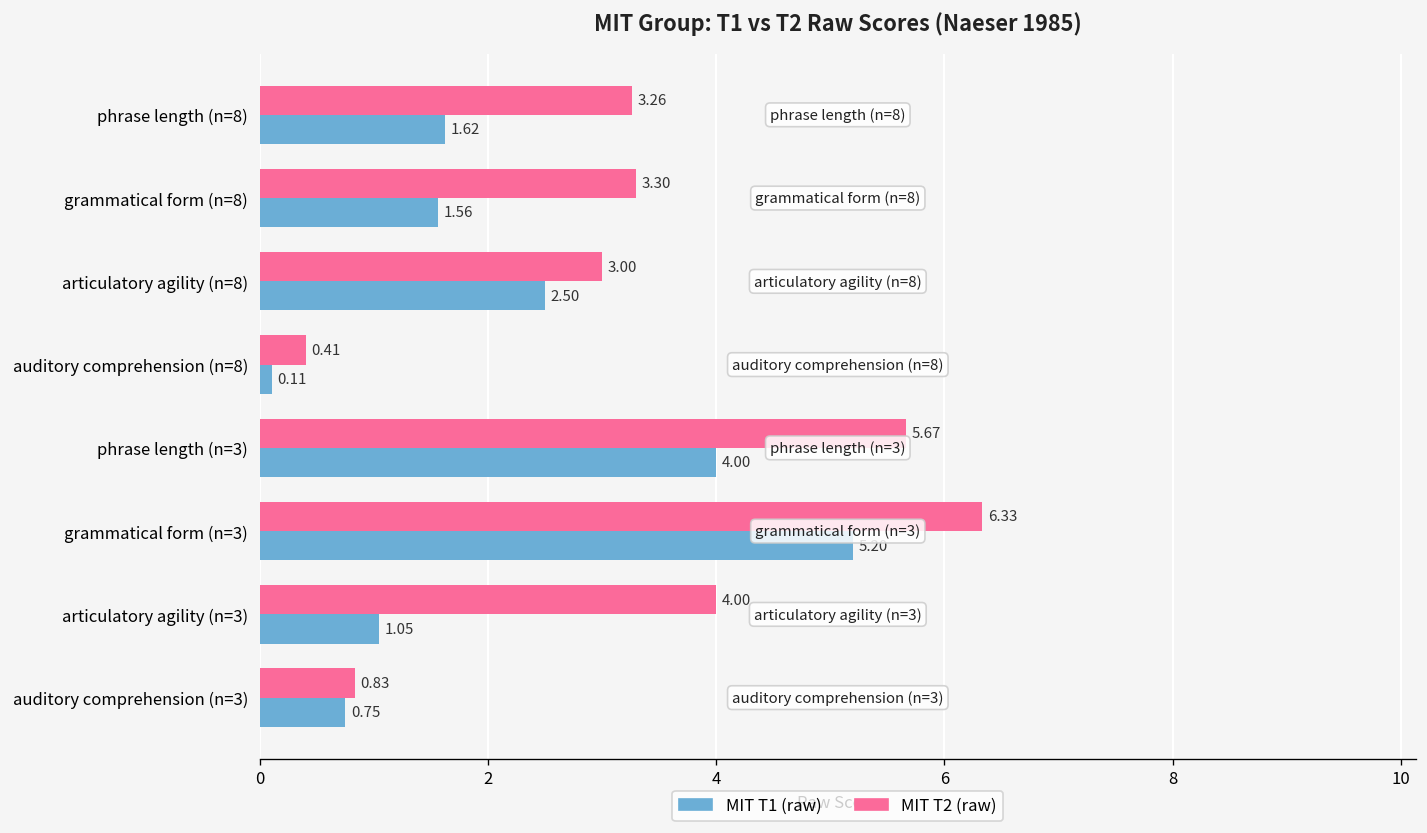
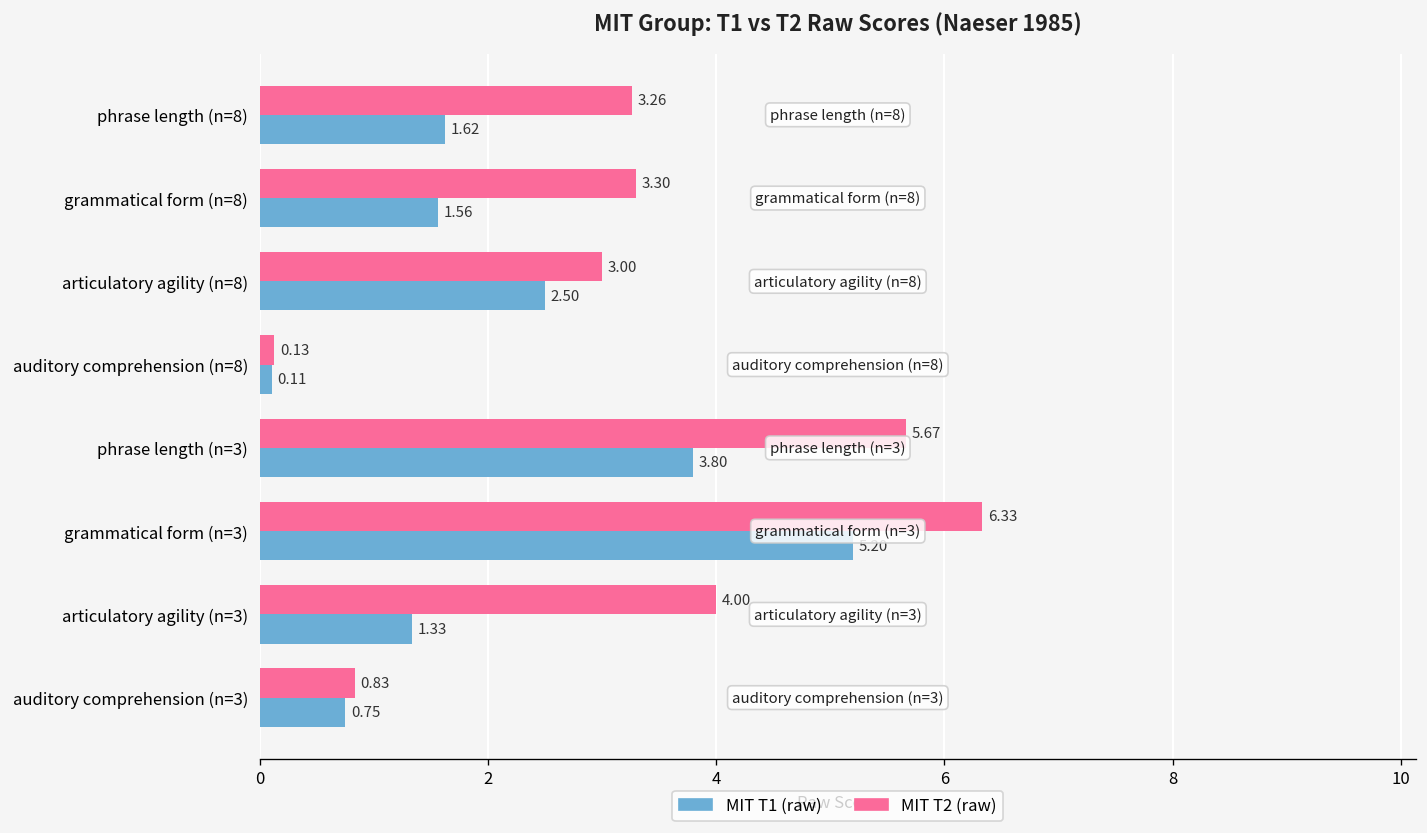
  {
    "MIT T1 (raw)": {
      "phrase length (n=8)": 1.62,
      "grammatical form (n=8)": 1.56,
      "articulatory agility (n=8)": 2.50,
      "auditory comprehension (n=8)": 0.11,
-     "phrase length (n=3)": 4.00,
-     "articulatory agility (n=3)": 1.05,
+     "phrase length (n=3)": 3.80,
+     "articulatory agility (n=3)": 1.33,
      "auditory comprehension (n=3)": 0.75
    },
    "MIT T2 (raw)": {
      "phrase length (n=8)": 3.26,
      "grammatical form (n=8)": 3.30,
      "articulatory agility (n=8)": 3.00,
-     "auditory comprehension (n=8)": 0.41,
+     "auditory comprehension (n=8)": 0.13,
      "phrase length (n=3)": 5.67,
      "grammatical form (n=3)": 6.33,
      "auditory comprehension (n=3)": 0.83
    }
  }
